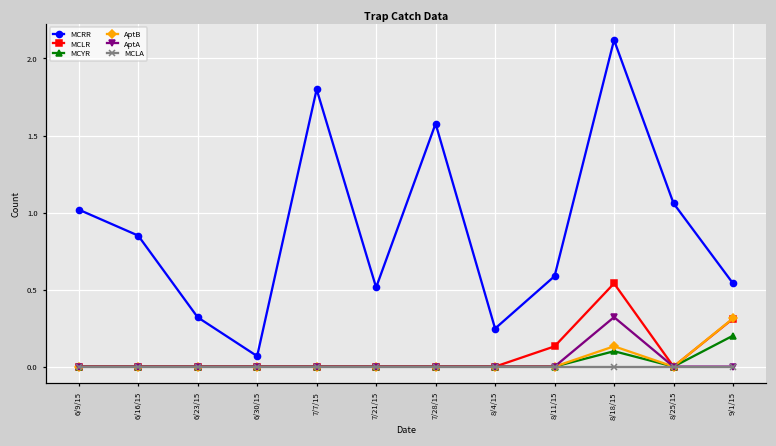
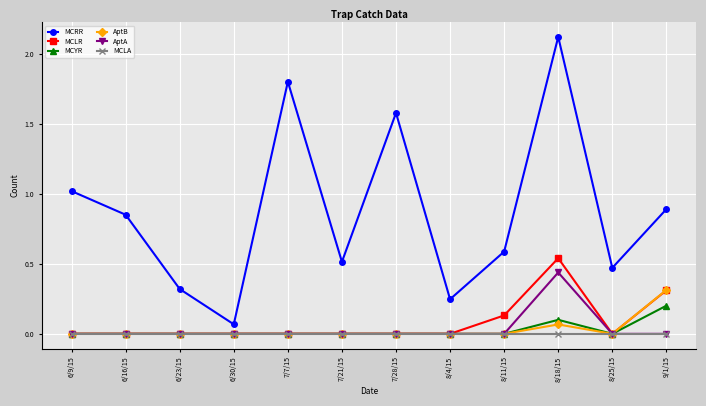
  {
    "MCRR": {
      "6/9/15": 1.02,
      "6/16/15": 0.85,
      "6/23/15": 0.32,
      "6/30/15": 0.07,
      "7/7/15": 1.80,
      "7/21/15": 0.51,
      "7/28/15": 1.58,
      "8/4/15": 0.25,
      "8/11/15": 0.59,
      "8/18/15": 2.12,
-     "8/25/15": 1.06,
-     "9/1/15": 0.54
+     "8/25/15": 0.47,
+     "9/1/15": 0.89
    },
    "MCLR": {
      "8/11/15": 0.13,
      "8/18/15": 0.54
    },
    "MCYR": {
      "8/18/15": 0.10,
      "9/1/15": 0.20
    },
    "AptB": {
-     "8/18/15": 0.13
+     "8/18/15": 0.07
    },
    "AptA": {
-     "8/18/15": 0.32
+     "8/18/15": 0.44
    },
    "MCLA": {
      "8/18/15": 0.00
    }
  }
